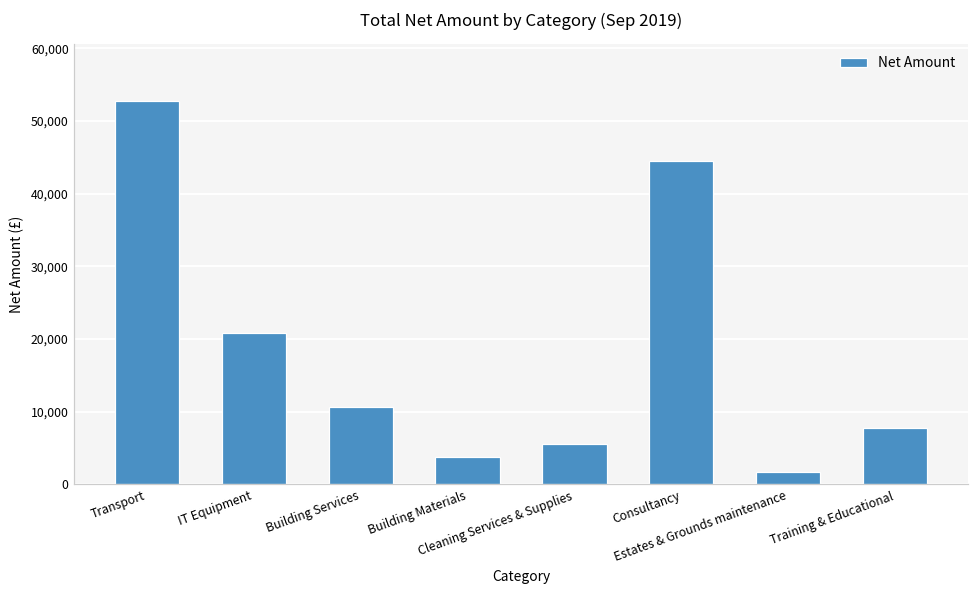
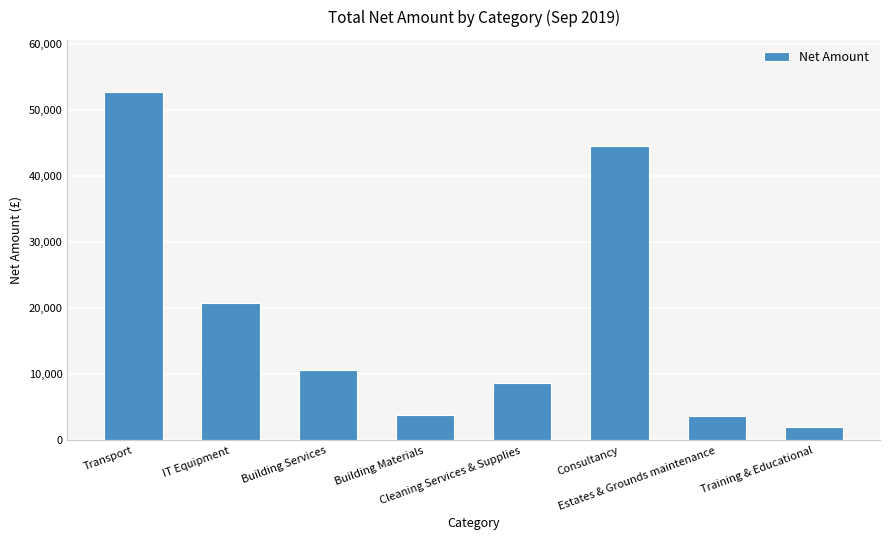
  {
    "Transport": "53,000",
    "IT Equipment": "21,000",
    "Building Services": "11,000",
    "Building Materials": "4,000",
-   "Cleaning Services & Supplies": "6,000",
+   "Cleaning Services & Supplies": "9,000",
    "Consultancy": "45,000",
-   "Estates & Grounds maintenance": "2,000",
-   "Training & Educational": "8,000"
+   "Estates & Grounds maintenance": "4,000",
+   "Training & Educational": "2,000"
  }
